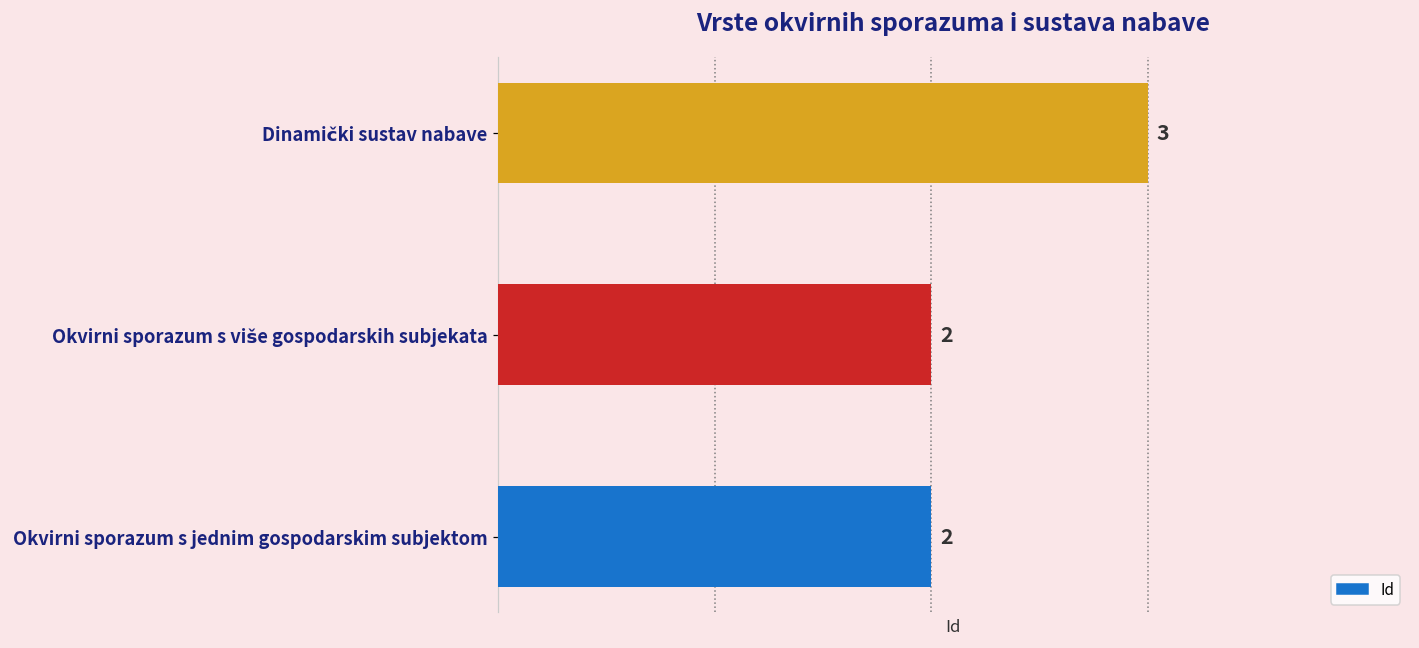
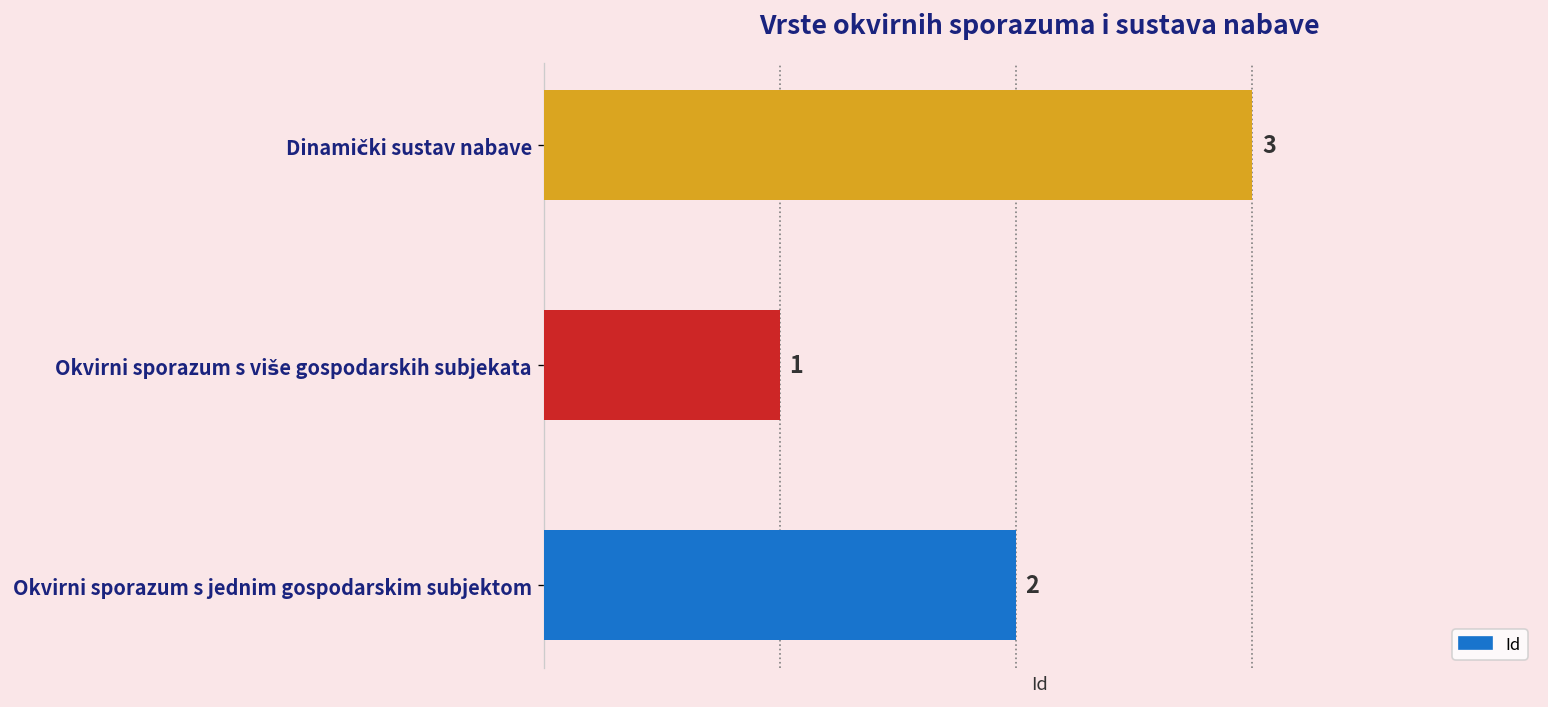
  {
    "Dinamički sustav nabave": 3,
-   "Okvirni sporazum s više gospodarskih subjekata": 2,
+   "Okvirni sporazum s više gospodarskih subjekata": 1,
    "Okvirni sporazum s jednim gospodarskim subjektom": 2
  }
